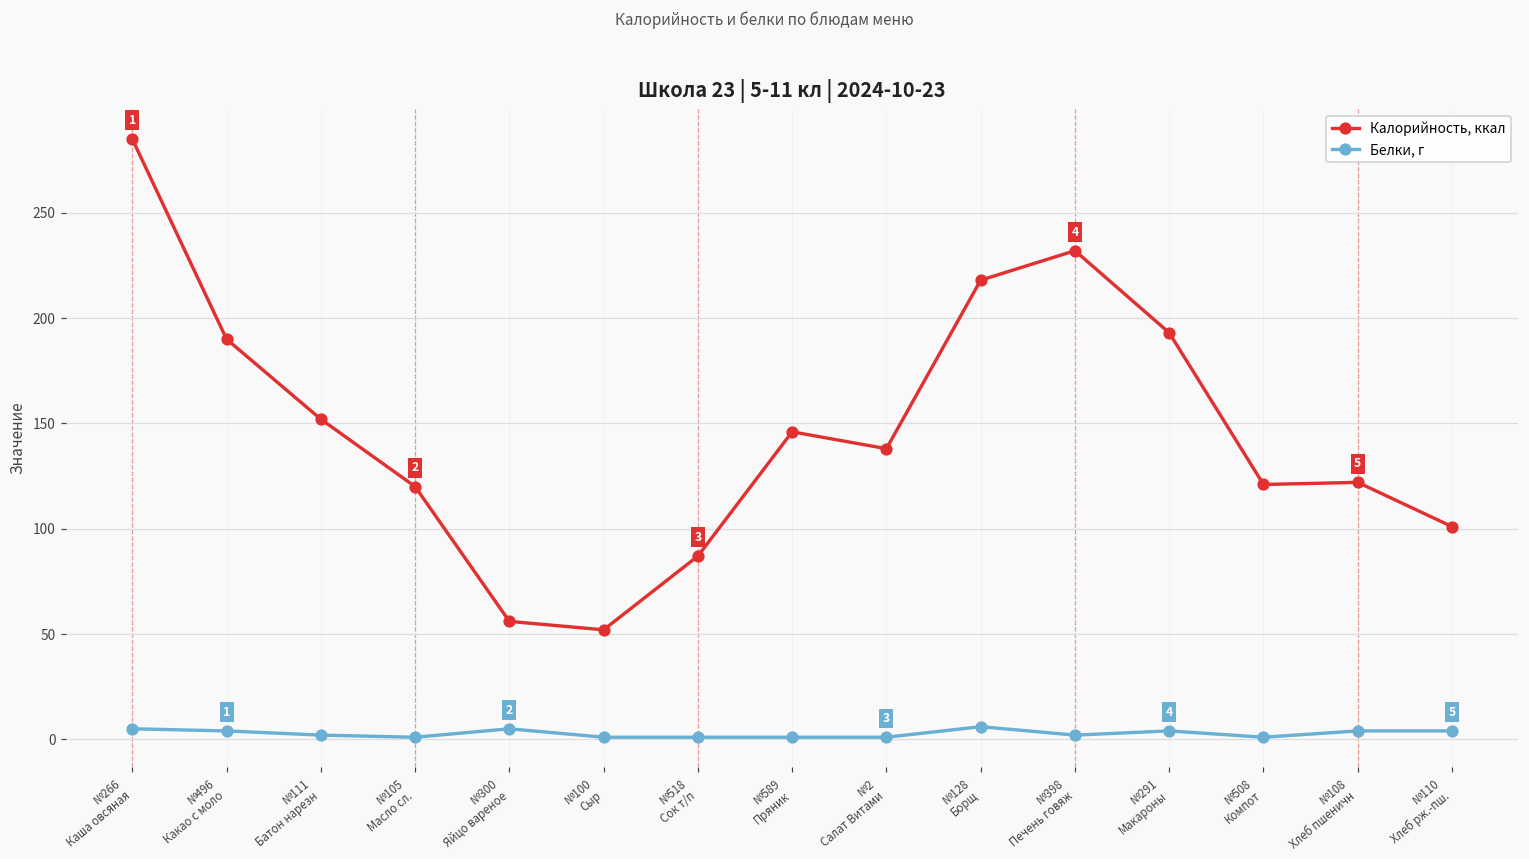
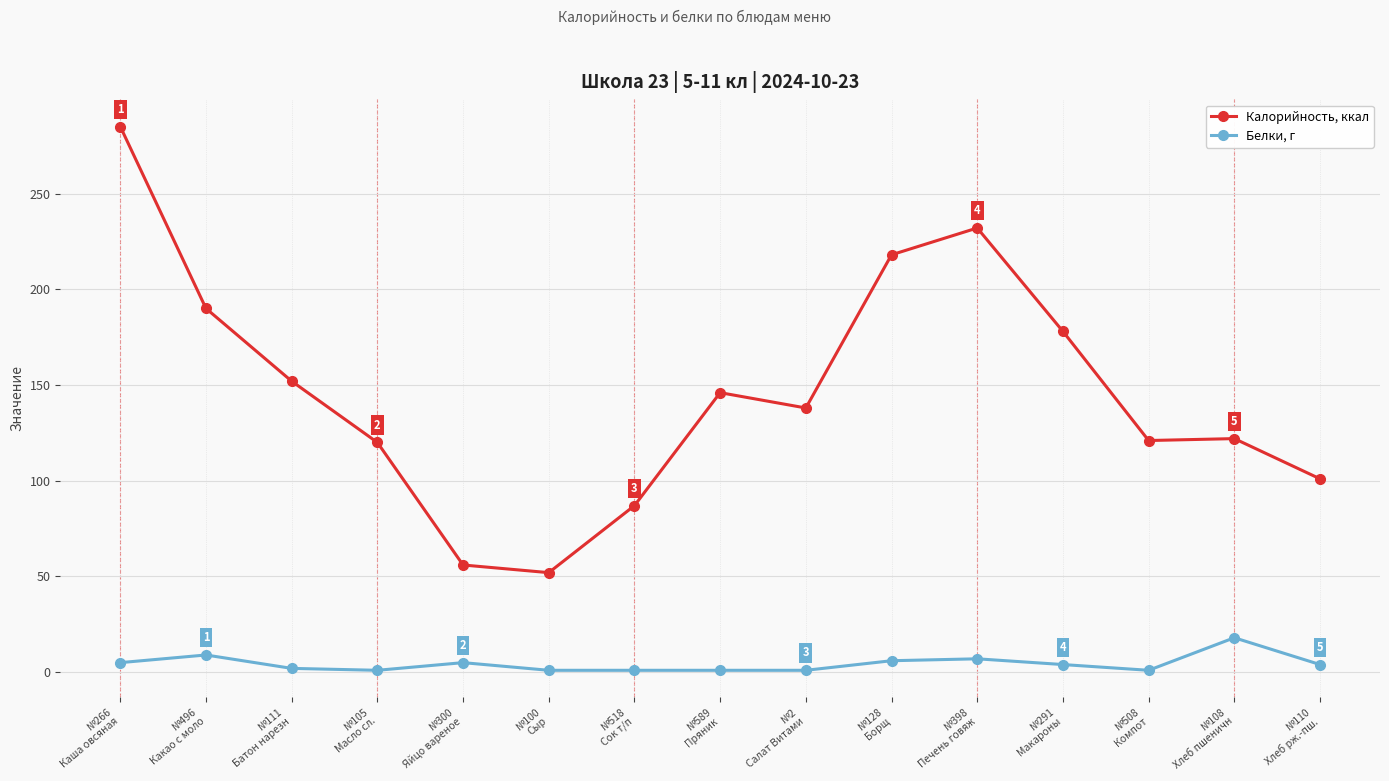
  {
    "Калорийность, ккал": {
      "№496 Какао с моло": 190,
      "№111 Батон нарезн": 152,
      "№300 Яйцо вареное": 56,
      "№100 Сыр": 52,
      "№589 Пряник": 146,
      "№2 Салат Витами": 138,
      "№128 Борщ": 218,
-     "№291 Макароны": 193,
+     "№291 Макароны": 178,
      "№508 Компот": 121,
      "№110 Хлеб рж.-пш.": 101
    },
    "Белки, г": {
      "№266 Каша овсяная": 5,
-     "№496 Какао с моло": 4,
+     "№496 Какао с моло": 9,
      "№111 Батон нарезн": 2,
      "№105 Масло сл.": 1,
      "№100 Сыр": 1,
      "№518 Сок т/п": 1,
      "№589 Пряник": 1,
      "№128 Борщ": 6,
-     "№398 Печень говяж": 2,
+     "№398 Печень говяж": 7,
      "№508 Компот": 1,
-     "№108 Хлеб пшеничн": 4
+     "№108 Хлеб пшеничн": 18
    }
  }
